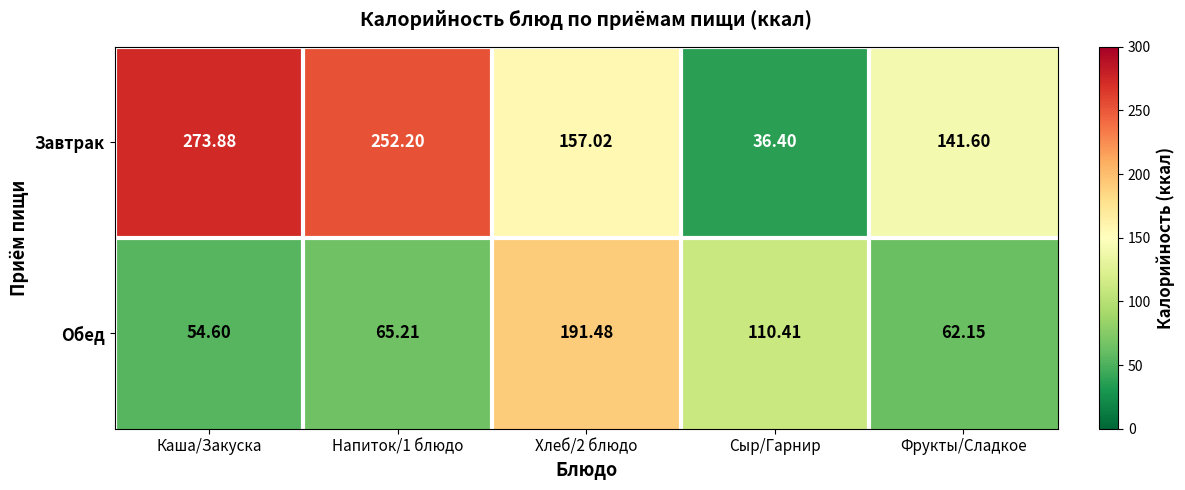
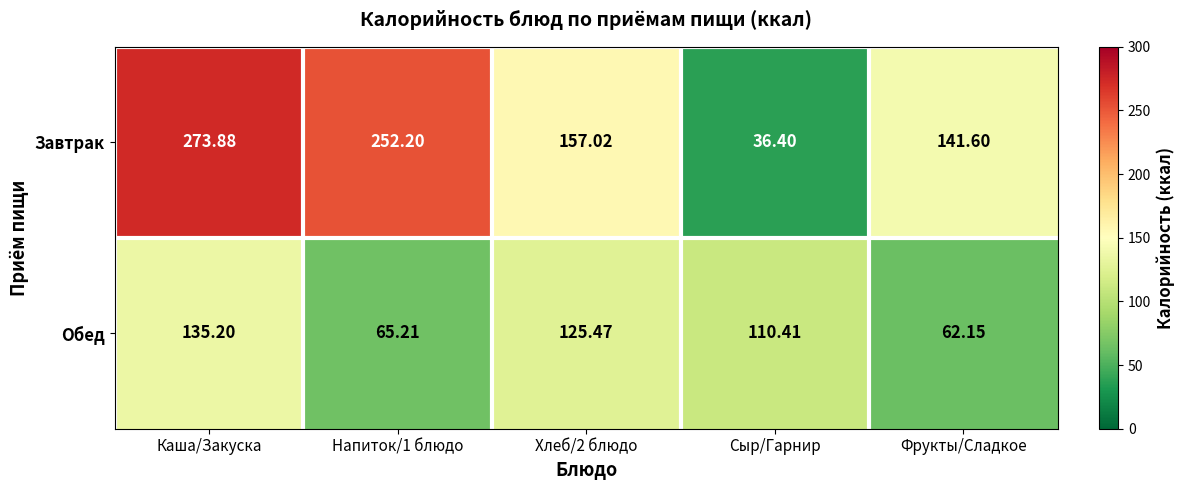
  {
    "Завтрак": {
      "Каша/Закуска": 273.88,
      "Напиток/1 блюдо": 252.20,
      "Хлеб/2 блюдо": 157.02,
      "Сыр/Гарнир": 36.40,
      "Фрукты/Сладкое": 141.60
    },
    "Обед": {
-     "Каша/Закуска": 54.60,
+     "Каша/Закуска": 135.20,
      "Напиток/1 блюдо": 65.21,
-     "Хлеб/2 блюдо": 191.48,
+     "Хлеб/2 блюдо": 125.47,
      "Сыр/Гарнир": 110.41,
      "Фрукты/Сладкое": 62.15
    }
  }
